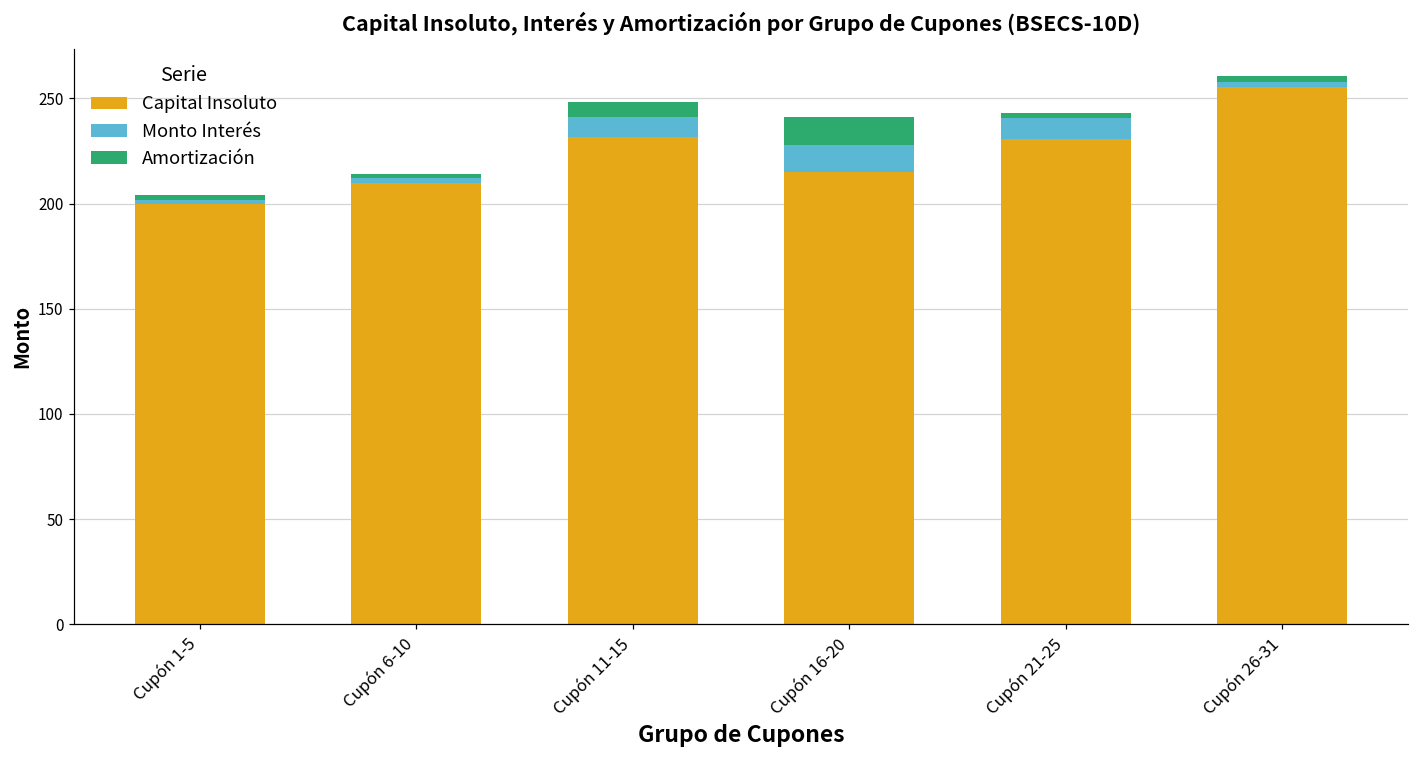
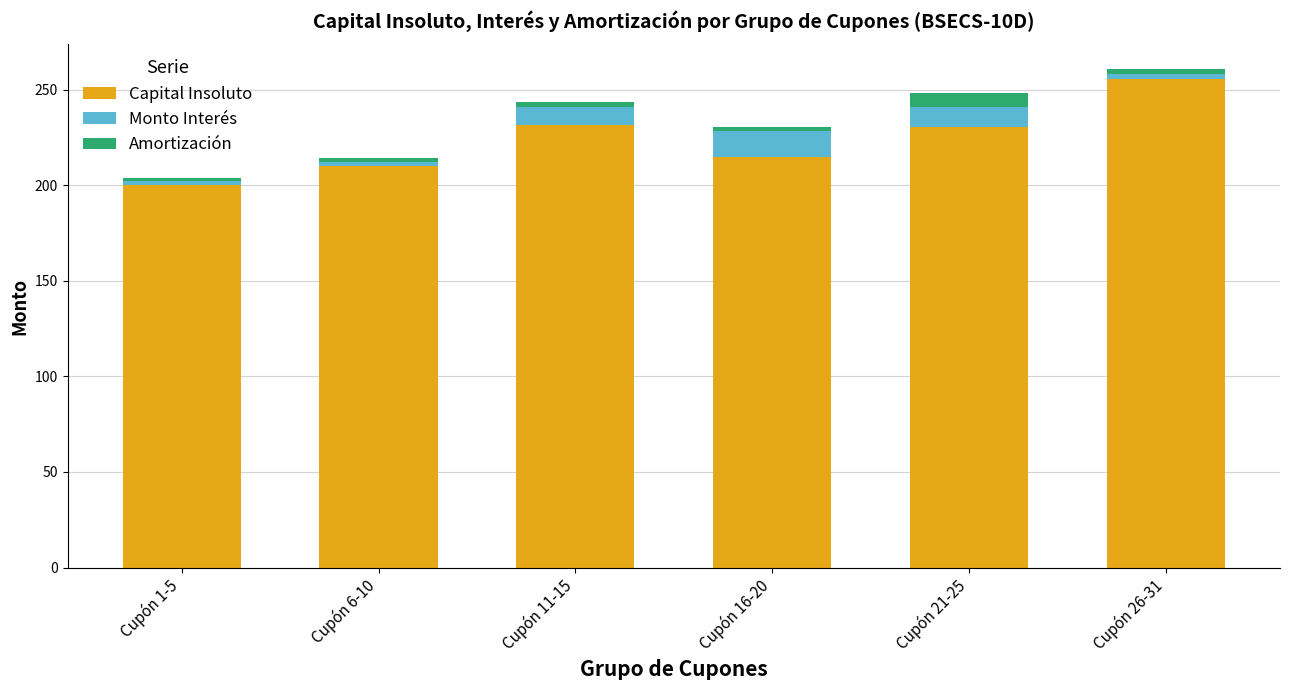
  {
    "Capital Insoluto": {
      "Cupón 1-5": 200,
      "Cupón 6-10": 210,
      "Cupón 11-15": 232,
      "Cupón 16-20": 215,
      "Cupón 21-25": 231,
      "Cupón 26-31": 256
    },
    "Monto Interés": {
      "Cupón 1-5": 2,
      "Cupón 6-10": 2,
      "Cupón 11-15": 10,
      "Cupón 16-20": 13,
      "Cupón 21-25": 10,
      "Cupón 26-31": 3
    },
    "Amortización": {
      "Cupón 1-5": 2,
      "Cupón 6-10": 2,
-     "Cupón 11-15": 7,
-     "Cupón 16-20": 13,
-     "Cupón 21-25": 2,
+     "Cupón 11-15": 2,
+     "Cupón 16-20": 2,
+     "Cupón 21-25": 7,
      "Cupón 26-31": 3
    }
  }
